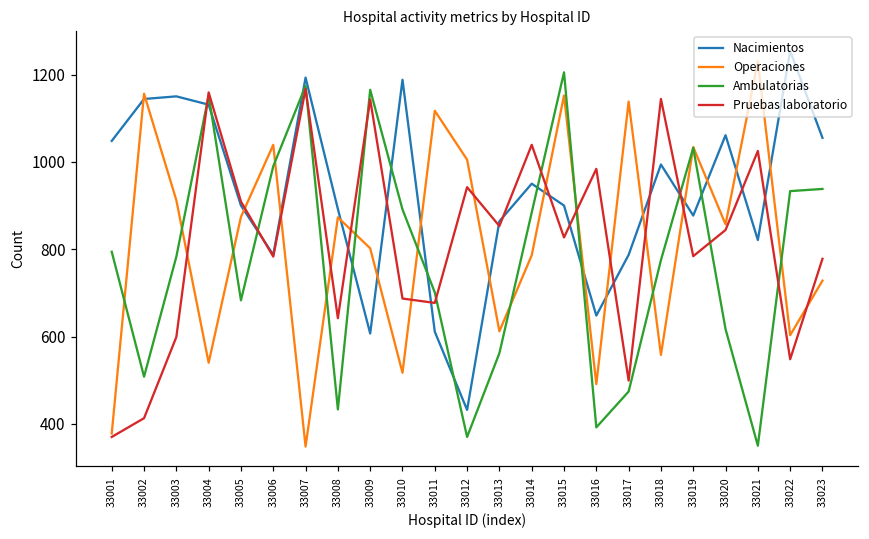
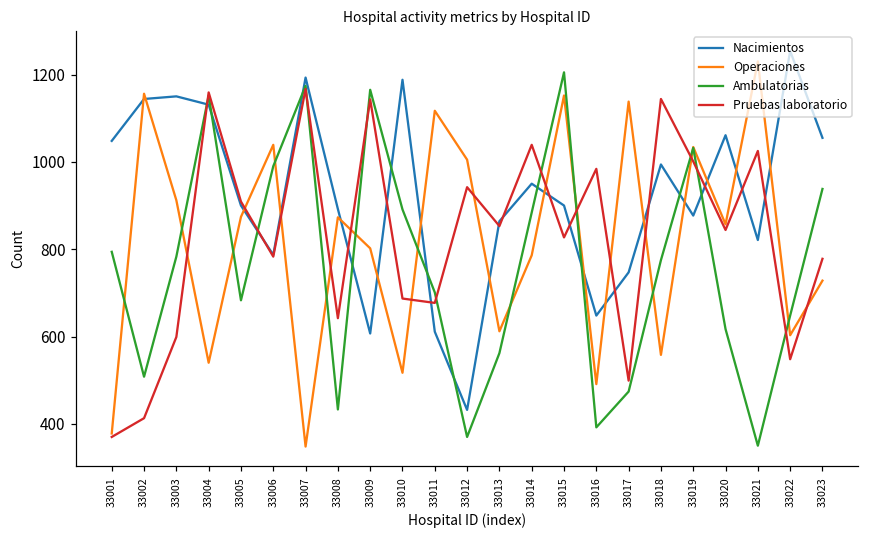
  {
    "Nacimientos": {
      "33001": 1050,
      "33002": 1140,
      "33003": 1150,
      "33004": 1130,
      "33005": 900,
      "33007": 1190,
      "33008": 890,
      "33009": 610,
      "33010": 1190,
      "33011": 610,
      "33012": 430,
      "33013": 860,
      "33014": 950,
      "33015": 900,
      "33016": 650,
-     "33017": 790,
+     "33017": 750,
      "33018": 990,
      "33019": 880,
      "33020": 1060,
      "33021": 820,
      "33023": 1060
    },
    "Operaciones": {
      "33001": 380,
      "33002": 1160,
      "33003": 910,
      "33004": 540,
      "33005": 870,
      "33006": 1040,
      "33007": 350,
      "33008": 870,
      "33009": 800,
      "33010": 520,
      "33011": 1120,
      "33012": 1010,
      "33013": 610,
      "33014": 790,
      "33015": 1150,
      "33016": 490,
      "33017": 1140,
      "33018": 560,
      "33020": 860,
      "33022": 600,
      "33023": 730
    },
    "Ambulatorias": {
      "33001": 790,
      "33002": 510,
      "33003": 780,
      "33004": 1150,
      "33005": 680,
      "33006": 990,
      "33007": 1170,
      "33008": 430,
      "33009": 1170,
      "33010": 890,
      "33011": 700,
      "33012": 370,
      "33013": 560,
      "33014": 880,
      "33015": 1210,
      "33016": 390,
      "33017": 470,
      "33018": 780,
      "33020": 620,
      "33021": 350,
-     "33022": 930,
+     "33022": 650,
      "33023": 940
    },
    "Pruebas laboratorio": {
      "33001": 370,
      "33002": 410,
      "33003": 600,
      "33004": 1160,
      "33005": 910,
      "33007": 1170,
      "33008": 640,
      "33009": 1140,
      "33010": 690,
      "33011": 680,
      "33012": 940,
      "33013": 850,
      "33014": 1040,
      "33015": 830,
      "33016": 980,
      "33017": 500,
      "33018": 1140,
-     "33019": 780,
+     "33019": 1000,
      "33020": 840,
      "33021": 1030,
      "33022": 550,
      "33023": 780
    }
  }
